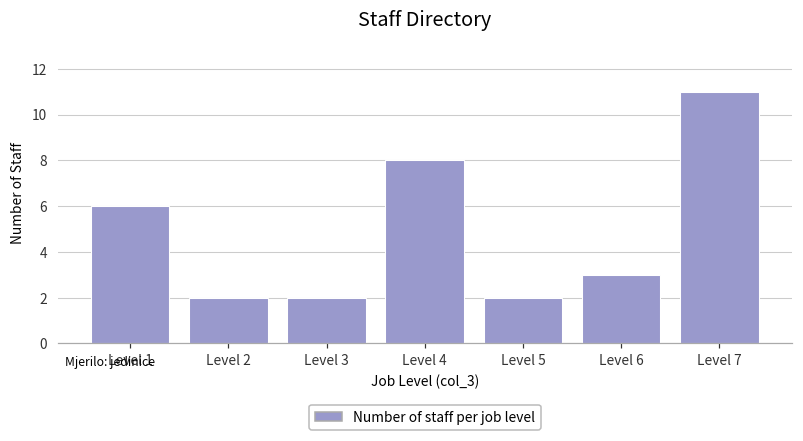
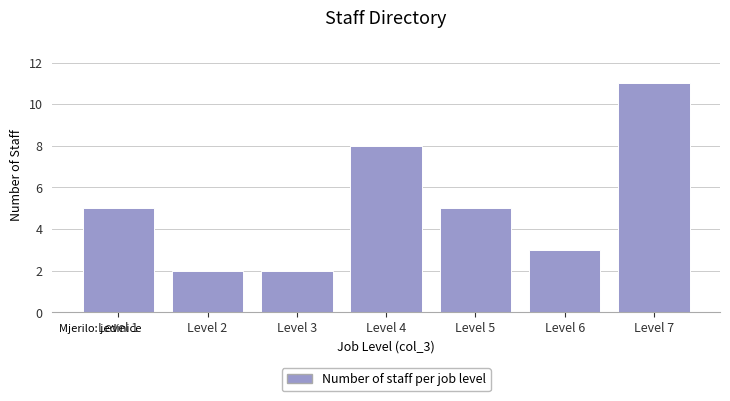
  {
-   "Level 1": 6,
+   "Level 1": 5,
    "Level 2": 2,
    "Level 3": 2,
    "Level 4": 8,
-   "Level 5": 2,
+   "Level 5": 5,
    "Level 6": 3,
    "Level 7": 11
  }
